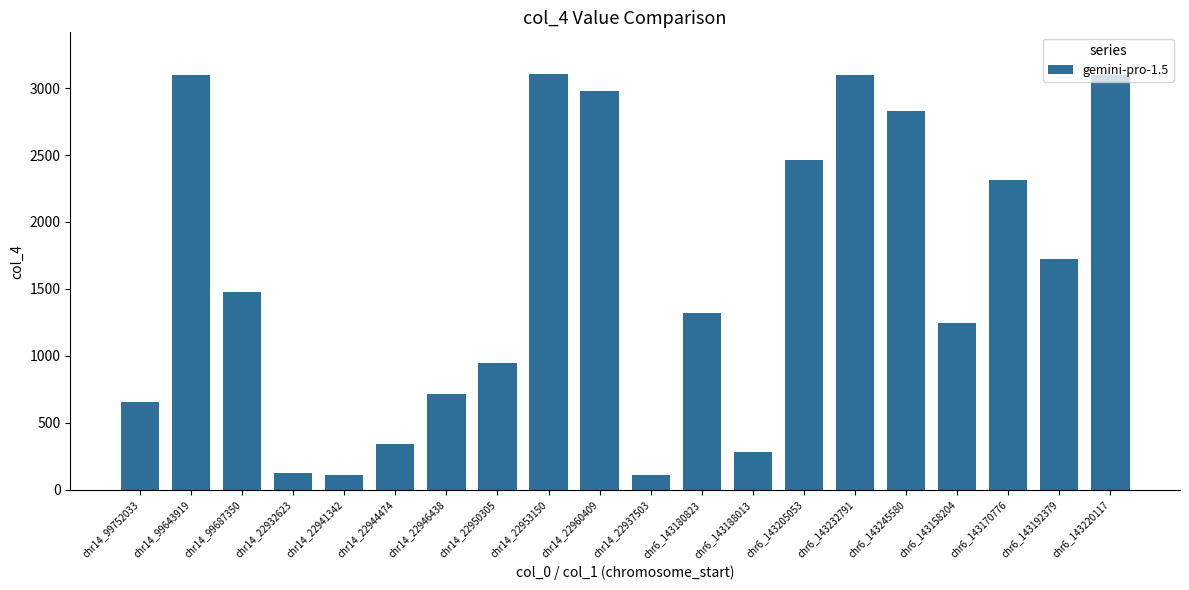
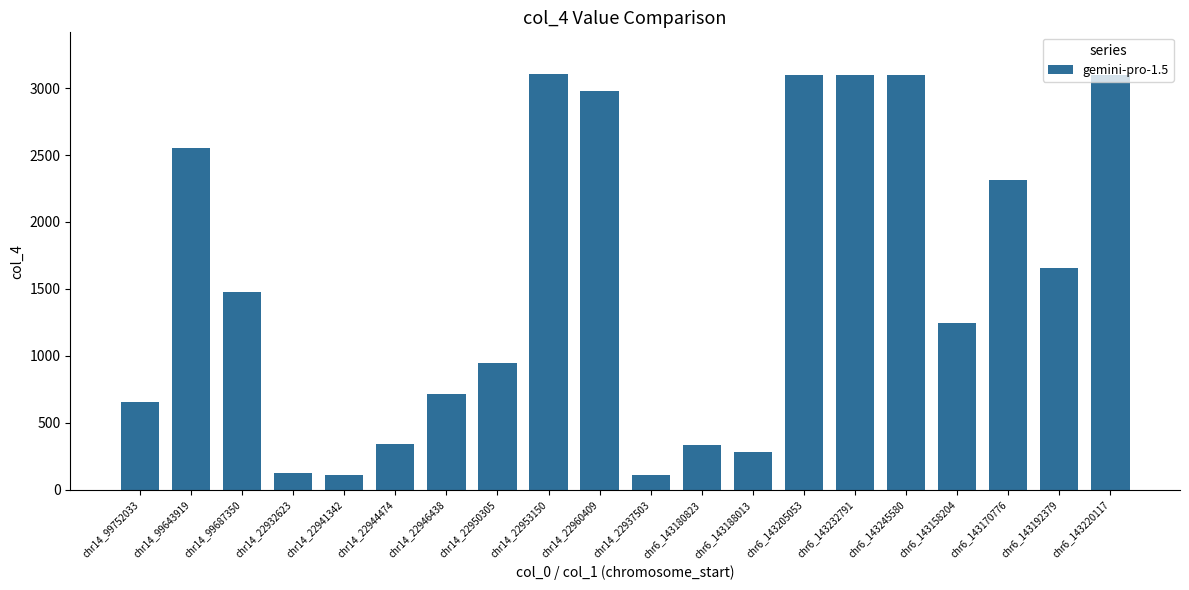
  {
    "chr14_99752033": 650,
-   "chr14_99643919": 3100,
+   "chr14_99643919": 2550,
    "chr14_99687350": 1470,
    "chr14_22932623": 130,
    "chr14_22941342": 110,
    "chr14_22944474": 340,
    "chr14_22946438": 710,
    "chr14_22950305": 950,
    "chr14_22953150": 3110,
    "chr14_22960409": 2970,
    "chr14_22937503": 110,
-   "chr6_143180823": 1320,
+   "chr6_143180823": 330,
    "chr6_143188013": 280,
-   "chr6_143205053": 2460,
+   "chr6_143205053": 3100,
    "chr6_143232791": 3100,
-   "chr6_143245580": 2830,
+   "chr6_143245580": 3100,
    "chr6_143158204": 1250,
    "chr6_143170776": 2310,
-   "chr6_143192379": 1730
+   "chr6_143192379": 1660
  }
